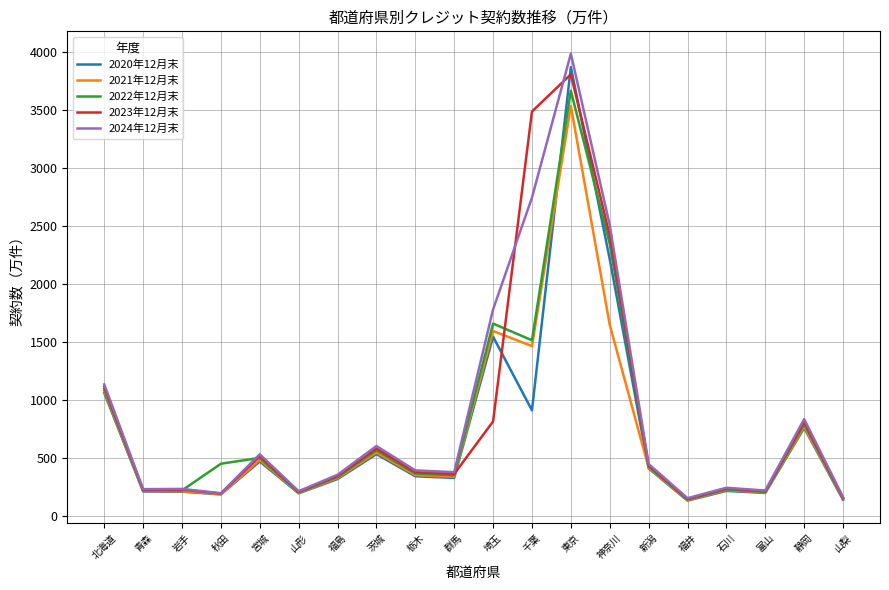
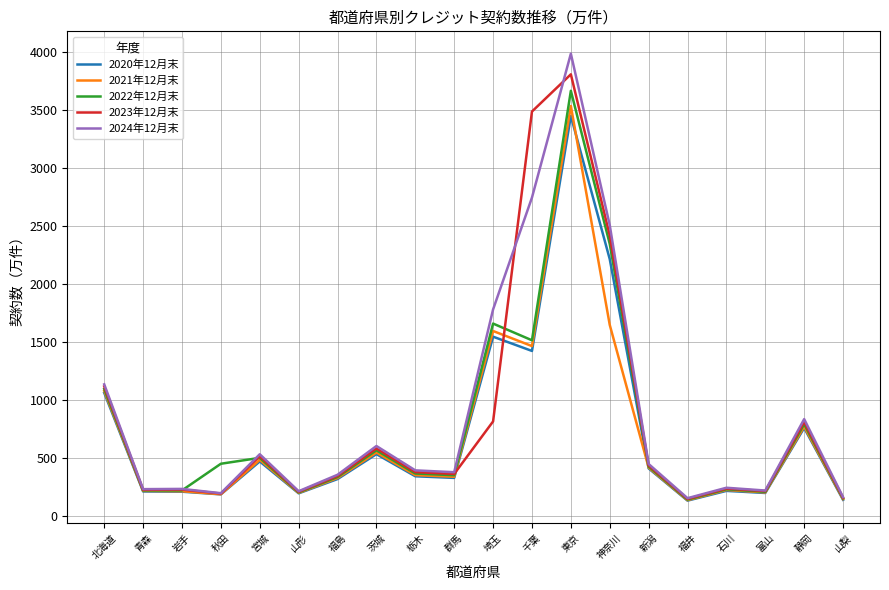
  {
    "2020年12月末": {
      "埼玉": 1550,
-     "千葉": 910,
-     "東京": 3870,
+     "千葉": 1420,
+     "東京": 3450,
      "神奈川": 2220
    },
    "2021年12月末": {
      "埼玉": 1600,
      "千葉": 1470,
      "東京": 3540,
      "神奈川": 1650
    },
    "2022年12月末": {
      "秋田": 450,
      "埼玉": 1660,
      "千葉": 1520,
      "東京": 3670,
      "神奈川": 2350
    },
    "2023年12月末": {
      "埼玉": 820,
      "千葉": 3490,
      "東京": 3810,
      "神奈川": 2420
    },
    "2024年12月末": {
      "埼玉": 1780,
      "千葉": 2750,
      "東京": 3990,
      "神奈川": 2510,
      "静岡": 840
    }
  }
